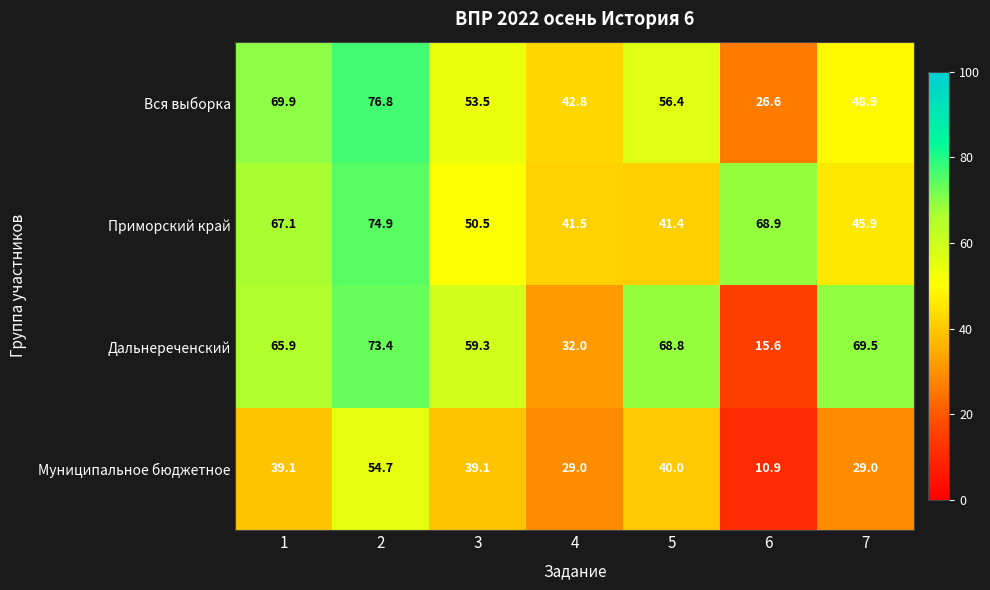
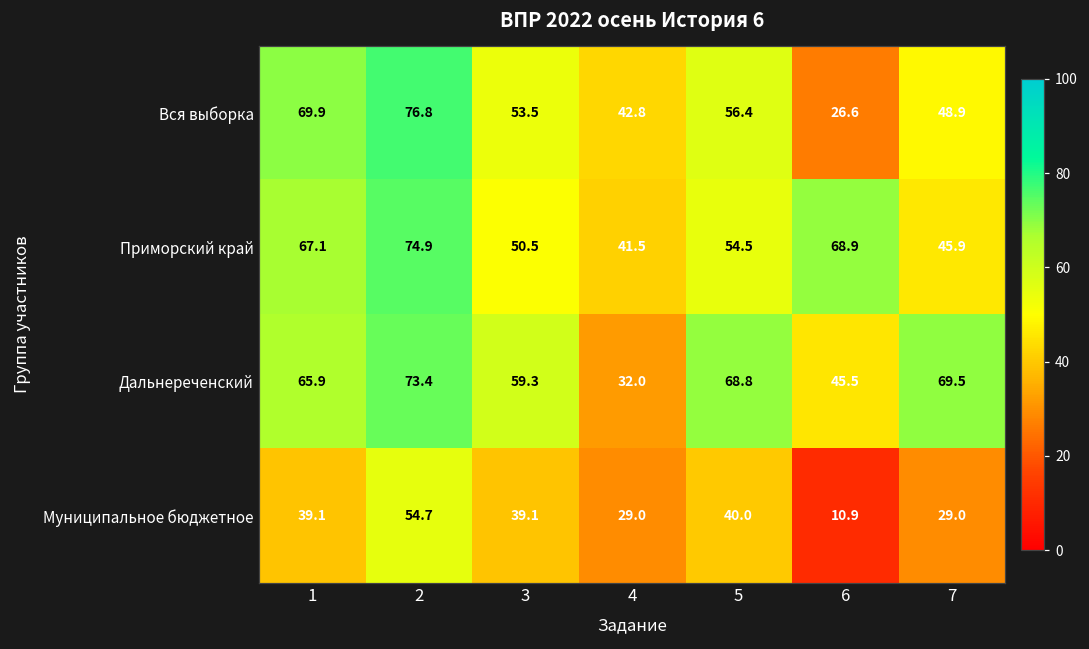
  {
    "Вся выборка": {
      "1": 69.9,
      "2": 76.8,
      "3": 53.5,
      "4": 42.8,
      "5": 56.4,
      "6": 26.6,
      "7": 48.9
    },
    "Приморский край": {
      "1": 67.1,
      "2": 74.9,
      "3": 50.5,
      "4": 41.5,
-     "5": 41.4,
+     "5": 54.5,
      "6": 68.9,
      "7": 45.9
    },
    "Дальнереченский": {
      "1": 65.9,
      "2": 73.4,
      "3": 59.3,
      "4": 32.0,
      "5": 68.8,
-     "6": 15.6,
+     "6": 45.5,
      "7": 69.5
    },
    "Муниципальное бюджетное": {
      "1": 39.1,
      "2": 54.7,
      "3": 39.1,
      "4": 29.0,
      "5": 40.0,
      "6": 10.9,
      "7": 29.0
    }
  }
